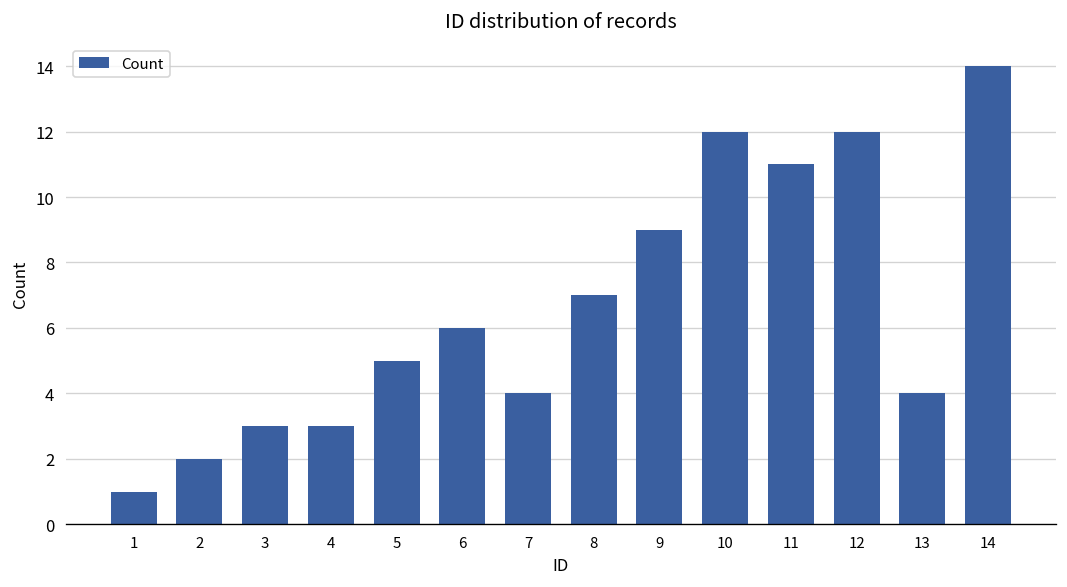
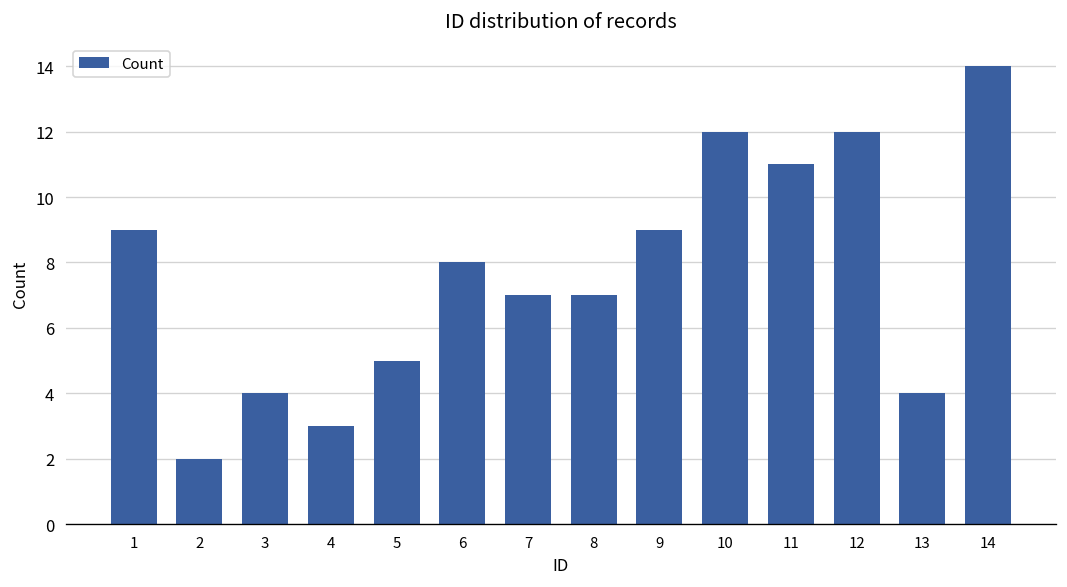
  {
-   "1": 1,
+   "1": 9,
    "2": 2,
-   "3": 3,
+   "3": 4,
    "4": 3,
    "5": 5,
-   "6": 6,
-   "7": 4,
+   "6": 8,
+   "7": 7,
    "8": 7,
    "9": 9,
    "10": 12,
    "11": 11,
    "12": 12,
    "13": 4,
    "14": 14
  }
